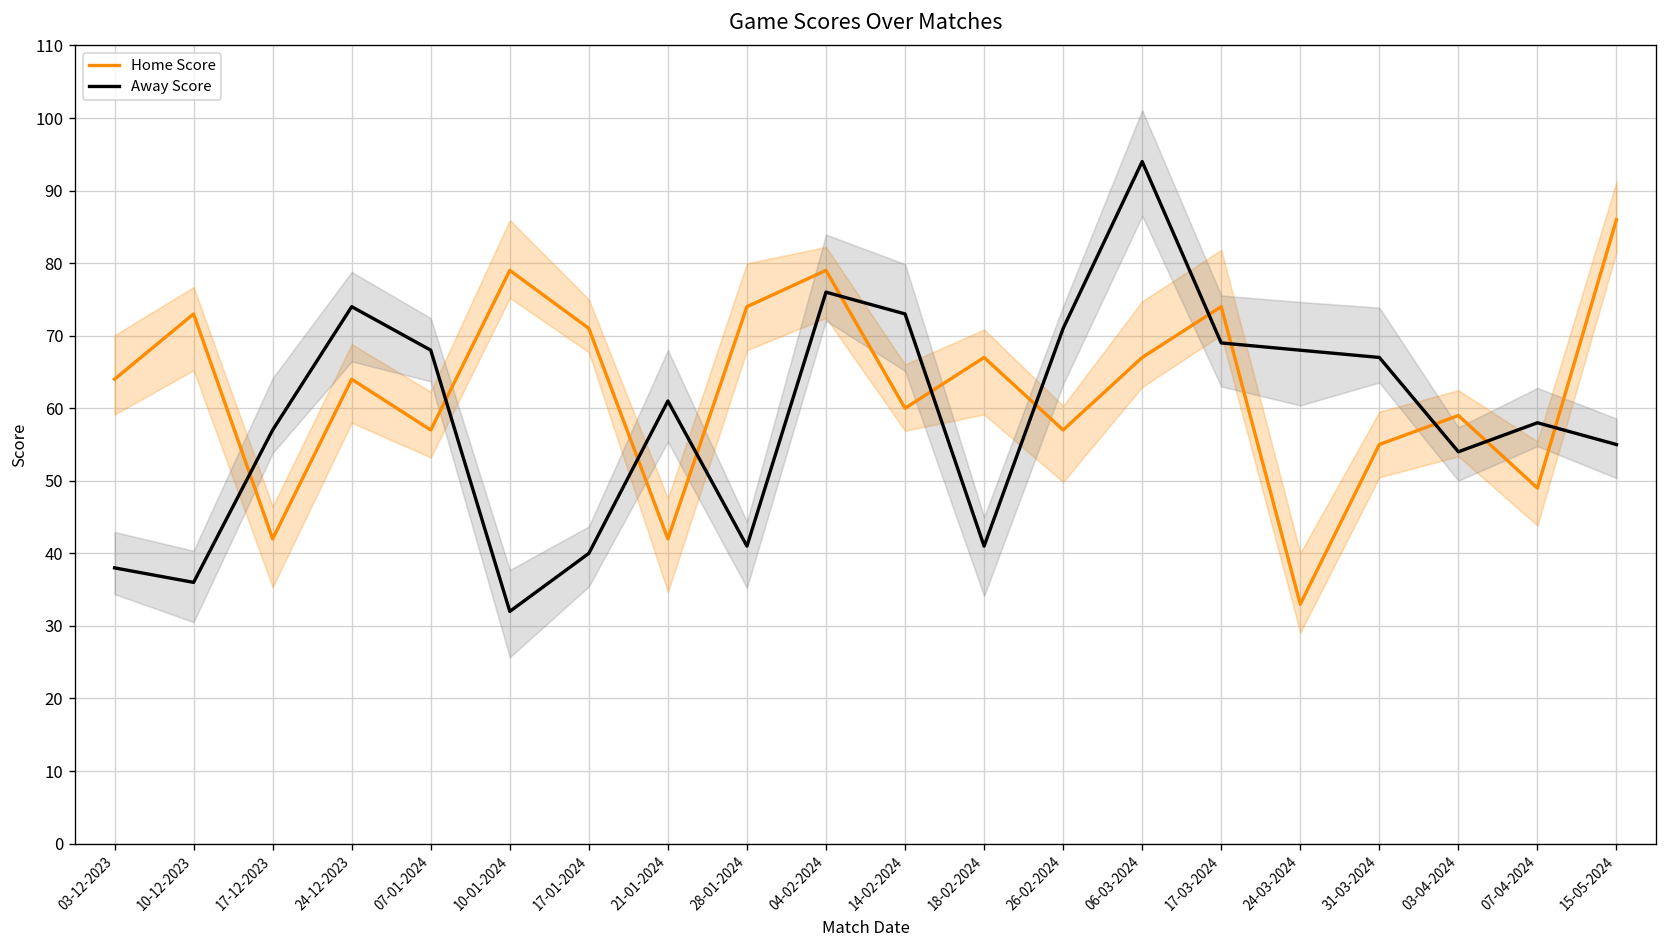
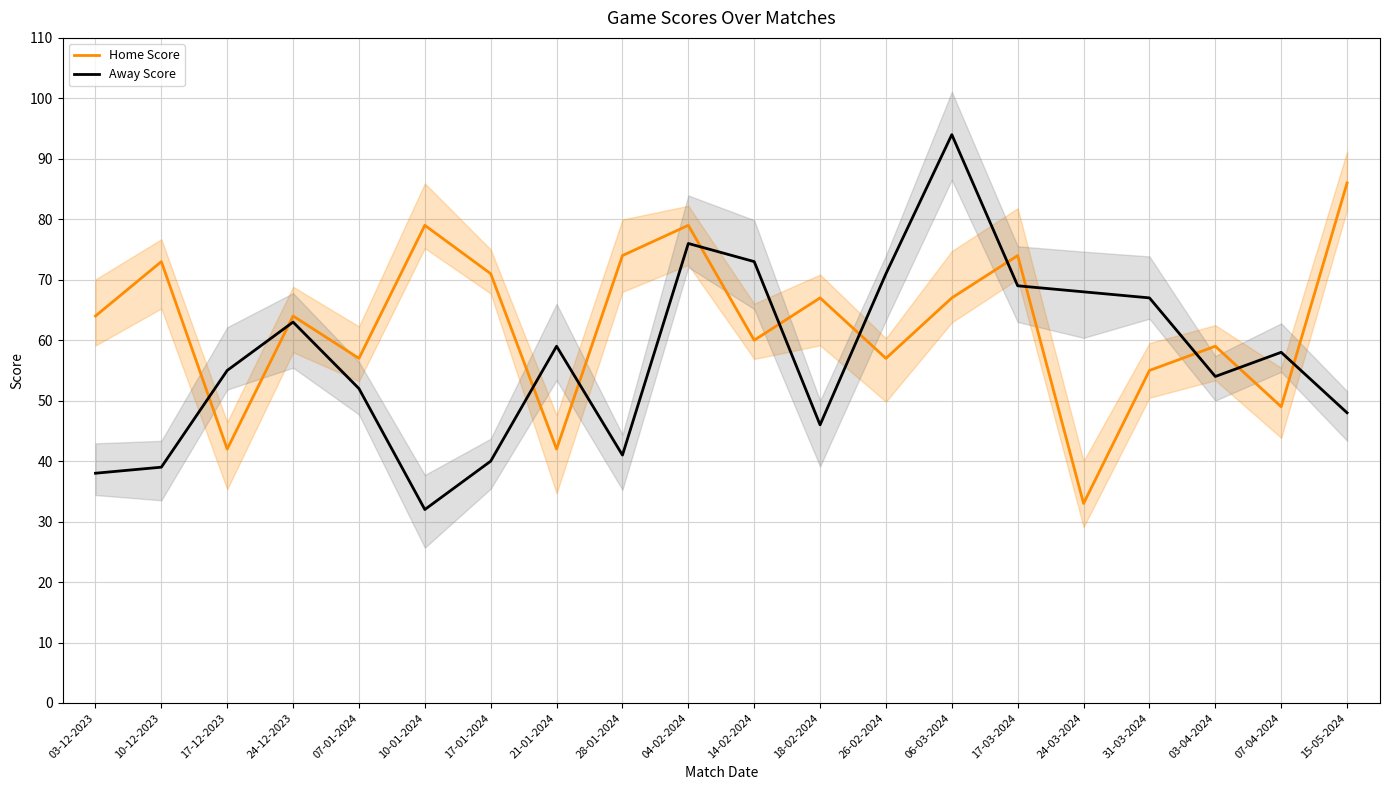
  {
    "Away Score": {
      "03-12-2023": 38,
-     "10-12-2023": 36,
-     "17-12-2023": 57,
-     "24-12-2023": 74,
-     "07-01-2024": 68,
+     "10-12-2023": 39,
+     "17-12-2023": 55,
+     "24-12-2023": 63,
+     "07-01-2024": 52,
      "10-01-2024": 32,
      "17-01-2024": 40,
-     "21-01-2024": 61,
+     "21-01-2024": 59,
      "28-01-2024": 41,
      "04-02-2024": 76,
      "14-02-2024": 73,
-     "18-02-2024": 41,
+     "18-02-2024": 46,
      "26-02-2024": 71,
      "06-03-2024": 94,
      "17-03-2024": 69,
      "24-03-2024": 68,
      "31-03-2024": 67,
      "03-04-2024": 54,
      "07-04-2024": 58,
-     "15-05-2024": 55
+     "15-05-2024": 48
    }
  }
